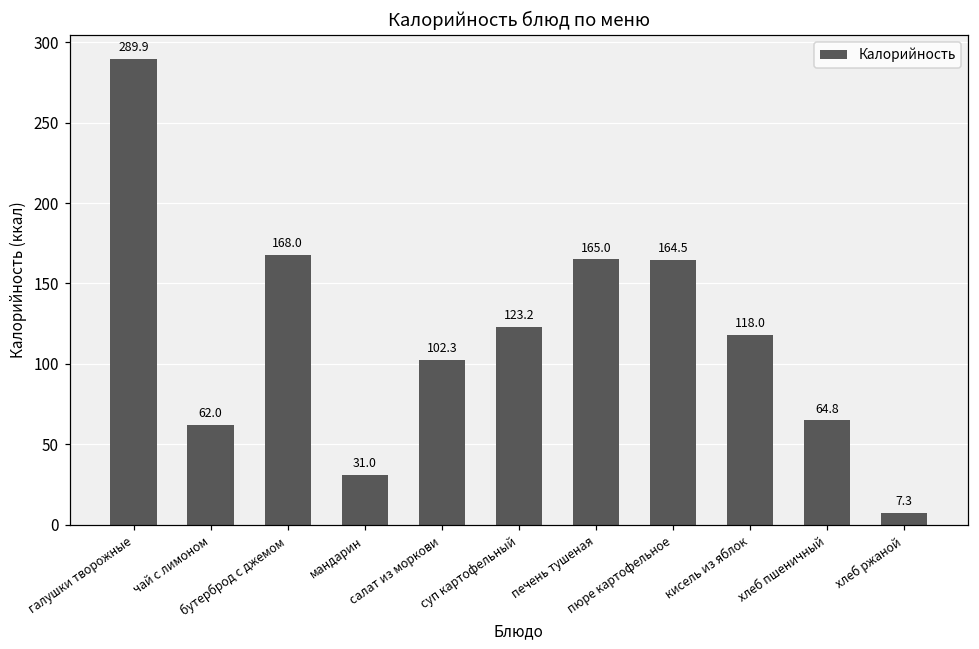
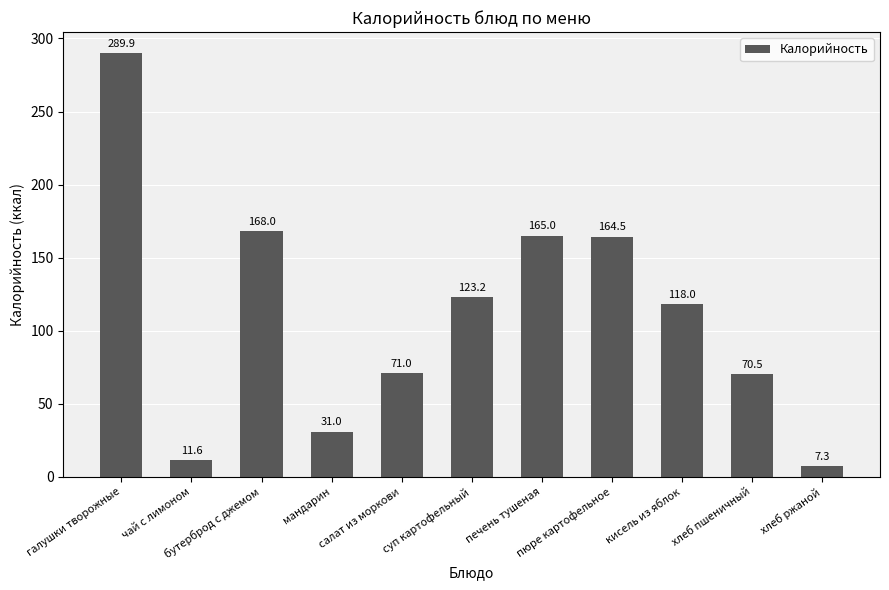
  {
    "галушки творожные": 289.9,
-   "чай с лимоном": 62.0,
+   "чай с лимоном": 11.6,
    "бутерброд с джемом": 168.0,
    "мандарин": 31.0,
-   "салат из моркови": 102.3,
+   "салат из моркови": 71.0,
    "суп картофельный": 123.2,
    "печень тушеная": 165.0,
    "пюре картофельное": 164.5,
    "кисель из яблок": 118.0,
-   "хлеб пшеничный": 64.8,
+   "хлеб пшеничный": 70.5,
    "хлеб ржаной": 7.3
  }
